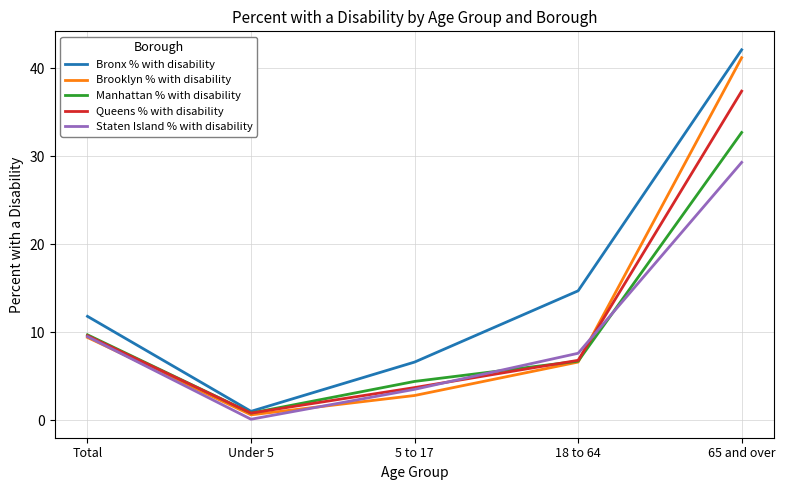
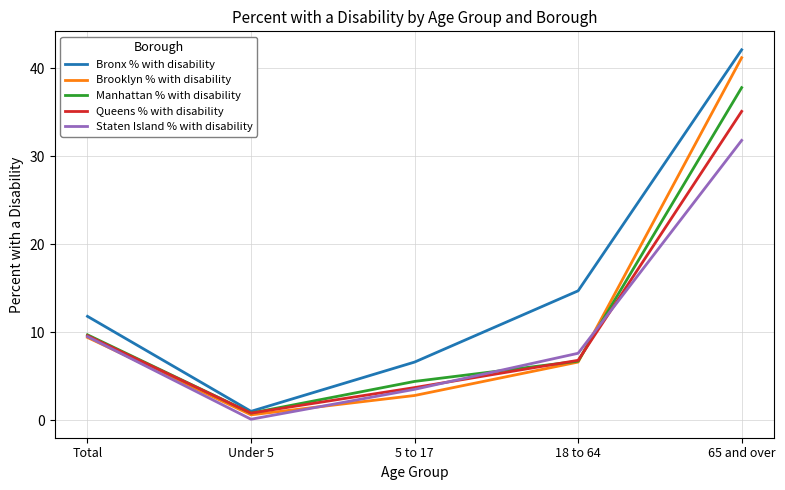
  {
    "Bronx % with disability": {
      "Total": 12,
      "5 to 17": 7,
      "18 to 64": 15,
      "65 and over": 42
    },
    "Brooklyn % with disability": {
      "5 to 17": 3,
      "65 and over": 41
    },
    "Manhattan % with disability": {
      "5 to 17": 4,
-     "65 and over": 33
+     "65 and over": 38
    },
    "Queens % with disability": {
-     "65 and over": 37
+     "65 and over": 35
    },
    "Staten Island % with disability": {
      "Under 5": 0,
      "18 to 64": 8,
-     "65 and over": 29
+     "65 and over": 32
    }
  }
